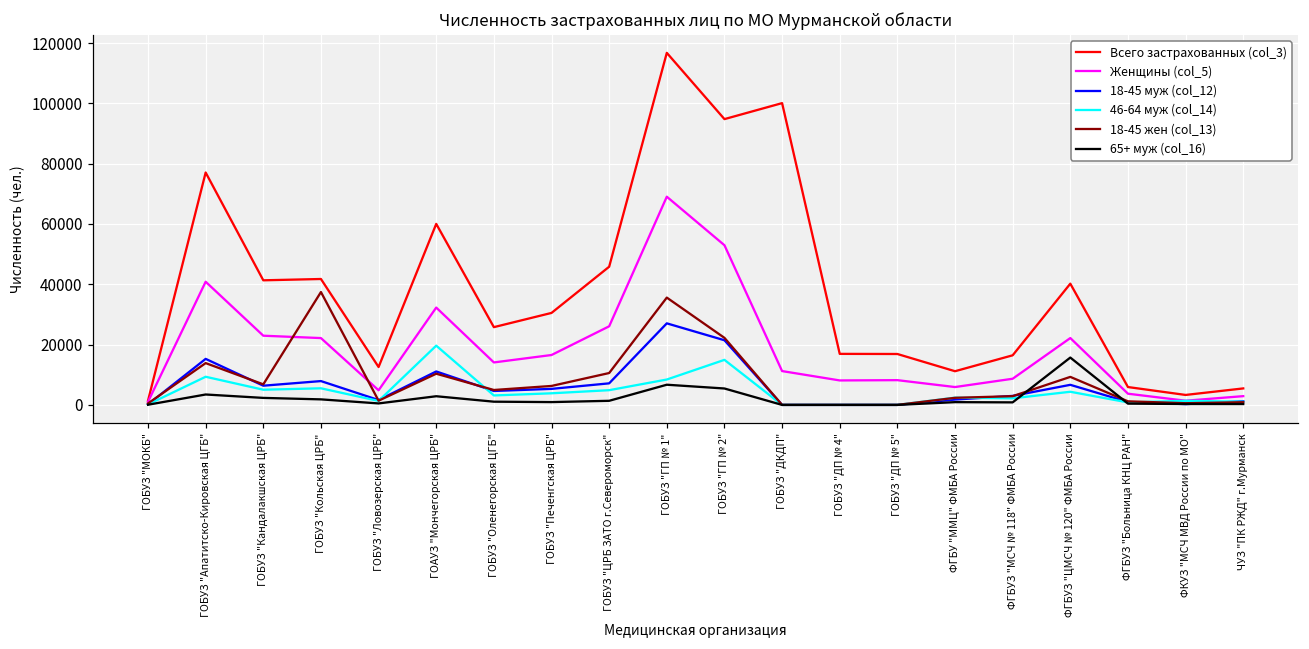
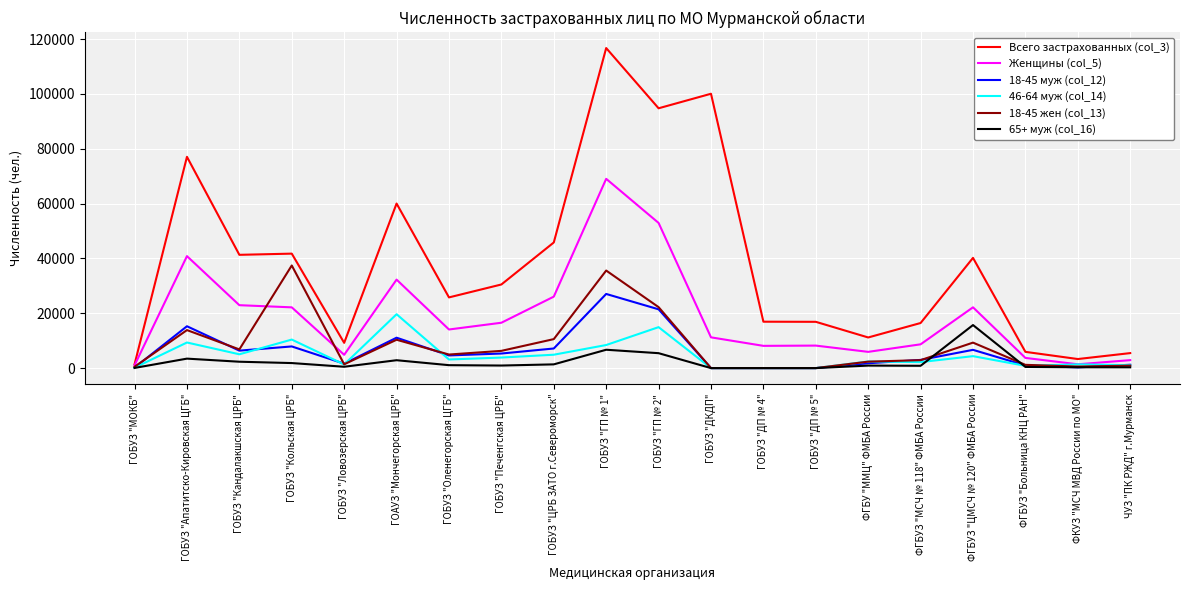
  {
    "Всего застрахованных (col_3)": {
      "ГОБУЗ \"Апатитско-Кировская ЦГБ\"": 77000,
      "ГОБУЗ \"Кандалакшская ЦРБ\"": 41000,
      "ГОБУЗ \"Кольская ЦРБ\"": 42000,
-     "ГОБУЗ \"Ловозерская ЦРБ\"": 13000,
+     "ГОБУЗ \"Ловозерская ЦРБ\"": 9000,
      "ГОАУЗ \"Мончегорская ЦРБ\"": 60000,
      "ГОБУЗ \"Оленегорская ЦГБ\"": 26000,
      "ГОБУЗ \"Печенгская ЦРБ\"": 31000,
      "ГОБУЗ \"ЦРБ ЗАТО г.Североморск\"": 46000,
      "ГОБУЗ \"ГП № 1\"": 117000,
      "ГОБУЗ \"ГП № 2\"": 95000,
      "ГОБУЗ \"ДКДП\"": 100000,
      "ГОБУЗ \"ДП № 4\"": 17000,
      "ГОБУЗ \"ДП № 5\"": 17000,
      "ФГБУ \"ММЦ\" ФМБА России": 11000,
      "ФГБУЗ \"МСЧ № 118\" ФМБА России": 16000,
      "ФГБУЗ \"ЦМСЧ № 120\" ФМБА России": 40000,
      "ФГБУЗ \"Больница КНЦ РАН\"": 6000,
      "ФКУЗ \"МСЧ МВД России по МО\"": 3000,
      "ЧУЗ \"ПК РЖД\" г.Мурманск": 5000
    },
    "Женщины (col_5)": {
      "ГОБУЗ \"Апатитско-Кировская ЦГБ\"": 41000,
      "ГОБУЗ \"Кандалакшская ЦРБ\"": 23000,
      "ГОБУЗ \"Кольская ЦРБ\"": 22000,
      "ГОБУЗ \"Ловозерская ЦРБ\"": 5000,
      "ГОАУЗ \"Мончегорская ЦРБ\"": 32000,
      "ГОБУЗ \"Оленегорская ЦГБ\"": 14000,
      "ГОБУЗ \"Печенгская ЦРБ\"": 17000,
      "ГОБУЗ \"ЦРБ ЗАТО г.Североморск\"": 26000,
      "ГОБУЗ \"ГП № 1\"": 69000,
      "ГОБУЗ \"ГП № 2\"": 53000,
      "ГОБУЗ \"ДКДП\"": 11000,
      "ГОБУЗ \"ДП № 4\"": 8000,
      "ГОБУЗ \"ДП № 5\"": 8000,
      "ФГБУ \"ММЦ\" ФМБА России": 6000,
      "ФГБУЗ \"МСЧ № 118\" ФМБА России": 9000,
      "ФГБУЗ \"ЦМСЧ № 120\" ФМБА России": 22000,
      "ФГБУЗ \"Больница КНЦ РАН\"": 4000,
      "ЧУЗ \"ПК РЖД\" г.Мурманск": 3000
    },
    "18-45 муж (col_12)": {
      "ГОБУЗ \"Апатитско-Кировская ЦГБ\"": 15000,
      "ГОБУЗ \"Кольская ЦРБ\"": 8000,
      "ГОБУЗ \"Печенгская ЦРБ\"": 5000,
      "ГОБУЗ \"ЦРБ ЗАТО г.Североморск\"": 7000,
      "ГОБУЗ \"ГП № 1\"": 27000,
      "ФГБУЗ \"ЦМСЧ № 120\" ФМБА России": 7000
    },
    "46-64 муж (col_14)": {
      "ГОБУЗ \"Апатитско-Кировская ЦГБ\"": 9000,
      "ГОБУЗ \"Кандалакшская ЦРБ\"": 5000,
-     "ГОБУЗ \"Кольская ЦРБ\"": 6000,
+     "ГОБУЗ \"Кольская ЦРБ\"": 10000,
      "ГОАУЗ \"Мончегорская ЦРБ\"": 20000,
      "ГОБУЗ \"Оленегорская ЦГБ\"": 3000,
      "ГОБУЗ \"Печенгская ЦРБ\"": 4000,
      "ГОБУЗ \"ЦРБ ЗАТО г.Североморск\"": 5000,
      "ГОБУЗ \"ГП № 1\"": 8000,
      "ГОБУЗ \"ГП № 2\"": 15000,
      "ФГБУЗ \"ЦМСЧ № 120\" ФМБА России": 4000
    },
    "18-45 жен (col_13)": {
      "ГОБУЗ \"Апатитско-Кировская ЦГБ\"": 14000,
      "ГОБУЗ \"Кольская ЦРБ\"": 37000,
      "ГОБУЗ \"Печенгская ЦРБ\"": 6000,
      "ГОБУЗ \"ЦРБ ЗАТО г.Североморск\"": 11000,
      "ГОБУЗ \"ГП № 1\"": 36000,
      "ФГБУЗ \"ЦМСЧ № 120\" ФМБА России": 9000
    },
    "65+ муж (col_16)": {
      "ГОБУЗ \"Апатитско-Кировская ЦГБ\"": 3000,
      "ГОБУЗ \"Кандалакшская ЦРБ\"": 2000,
      "ГОБУЗ \"Кольская ЦРБ\"": 2000,
      "ГОАУЗ \"Мончегорская ЦРБ\"": 3000,
      "ГОБУЗ \"Оленегорская ЦГБ\"": 1000,
      "ГОБУЗ \"Печенгская ЦРБ\"": 1000,
      "ГОБУЗ \"ЦРБ ЗАТО г.Североморск\"": 1000,
      "ГОБУЗ \"ГП № 1\"": 7000,
      "ГОБУЗ \"ГП № 2\"": 5000,
      "ФГБУЗ \"МСЧ № 118\" ФМБА России": 1000,
      "ФГБУЗ \"ЦМСЧ № 120\" ФМБА России": 16000
    }
  }
